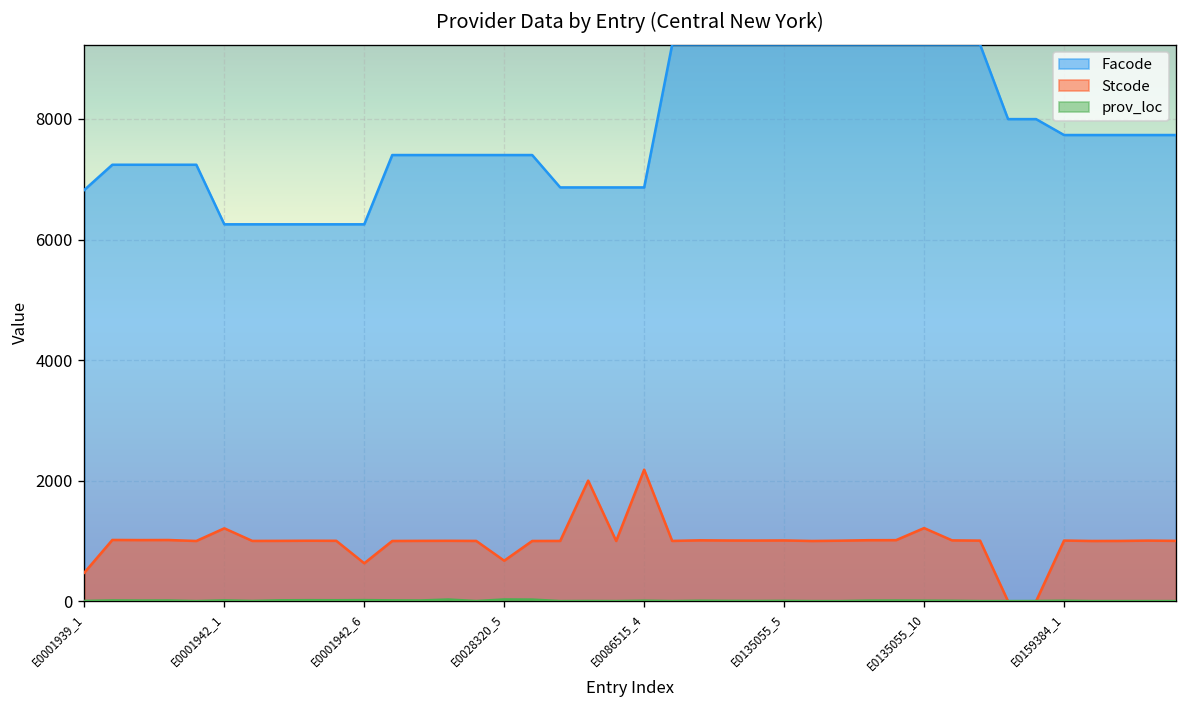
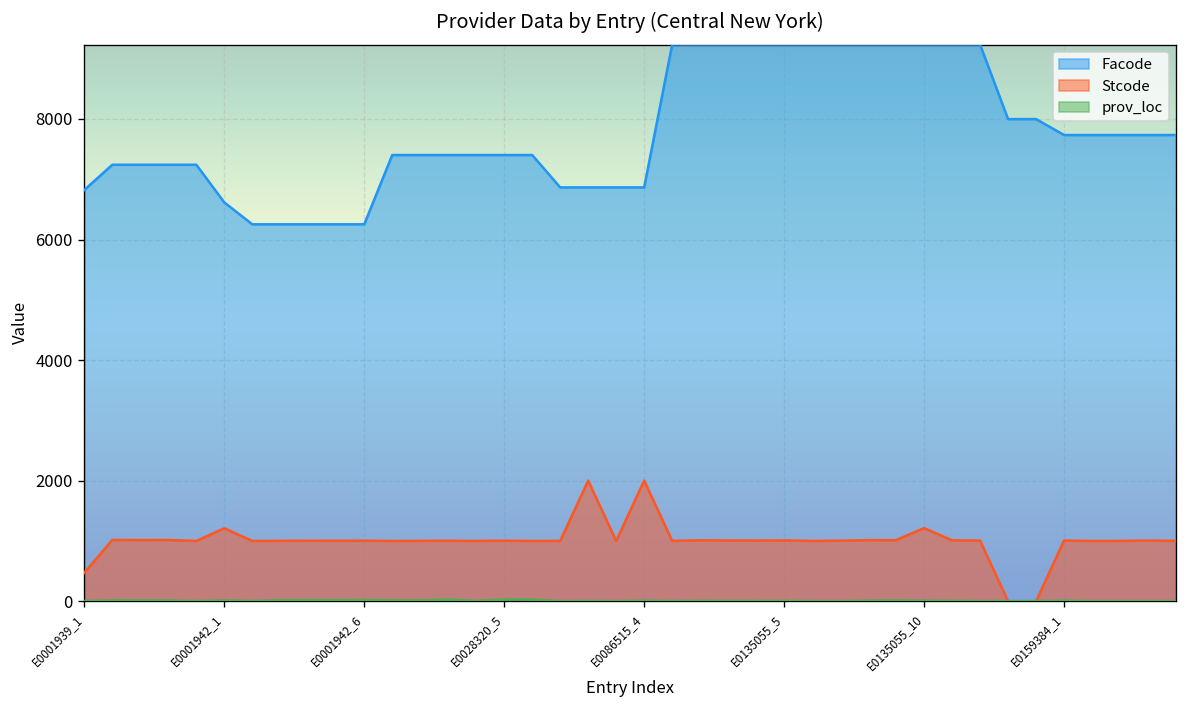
  {
    "Facode": {
      "E0001939_1": 6800,
-     "E0001942_1": 6300,
+     "E0001942_1": 6600,
      "E0001942_6": 6300,
      "E0028320_5": 7400,
      "E0086515_4": 6900,
      "E0135055_5": 9200,
      "E0135055_10": 9200,
      "E0159384_1": 7700
    },
    "Stcode": {
      "E0001939_1": 500,
      "E0001942_1": 1200,
-     "E0001942_6": 600,
-     "E0028320_5": 700,
-     "E0086515_4": 2200,
+     "E0001942_6": 1000,
+     "E0028320_5": 1000,
+     "E0086515_4": 2000,
      "E0135055_5": 1000,
      "E0135055_10": 1200,
      "E0159384_1": 1000
    },
    "prov_loc": {
      "E0001939_1": 0,
      "E0001942_1": 0,
      "E0001942_6": 0,
      "E0028320_5": 0,
      "E0086515_4": 0,
      "E0135055_5": 0,
      "E0135055_10": 0,
      "E0159384_1": 0
    }
  }
